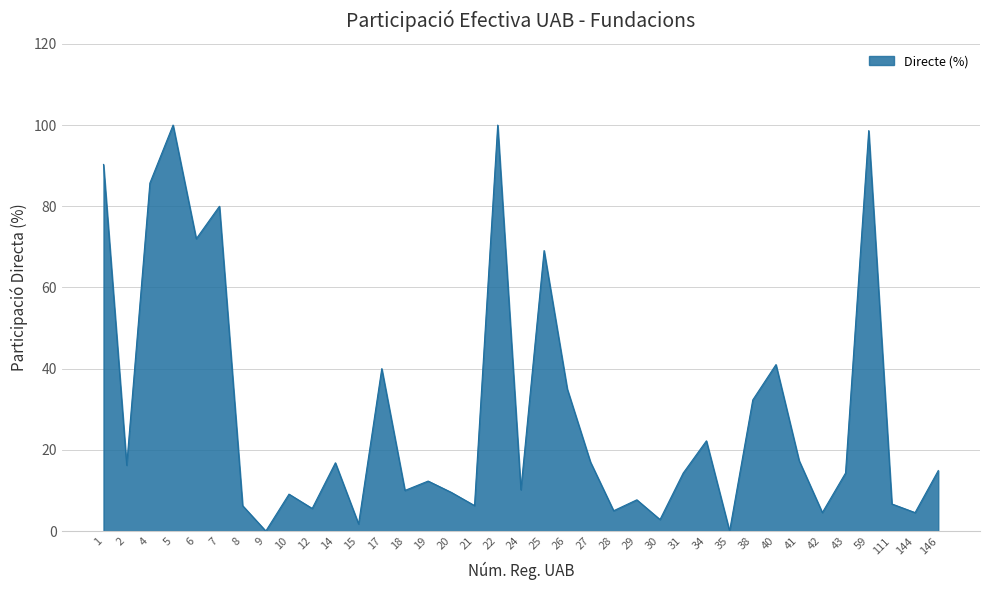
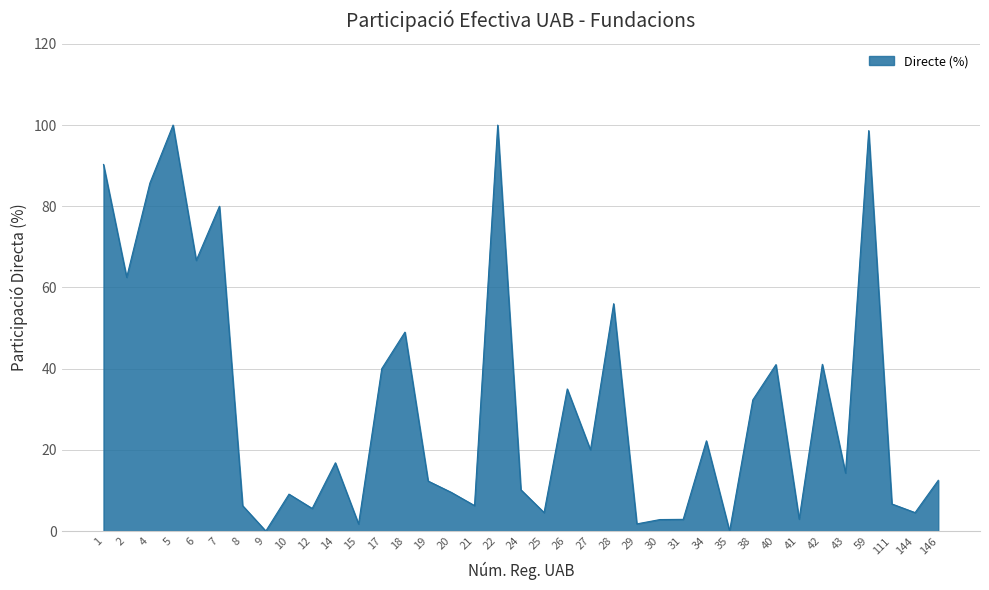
  {
    "1": 90,
-   "2": 16,
+   "2": 63,
    "4": 86,
    "5": 100,
-   "6": 72,
+   "6": 67,
    "7": 80,
    "8": 6,
    "9": 0,
    "10": 9,
    "12": 6,
    "14": 17,
    "15": 2,
    "17": 40,
-   "18": 10,
+   "18": 49,
    "19": 12,
    "20": 10,
    "21": 6,
    "22": 100,
    "24": 10,
-   "25": 69,
+   "25": 5,
    "26": 35,
-   "27": 17,
-   "28": 5,
-   "29": 8,
+   "27": 20,
+   "28": 56,
+   "29": 2,
    "30": 3,
-   "31": 14,
+   "31": 3,
    "34": 22,
    "35": 0,
    "38": 32,
    "40": 41,
-   "41": 17,
-   "42": 5,
+   "41": 3,
+   "42": 41,
    "43": 14,
    "59": 99,
    "111": 7,
    "144": 5,
-   "146": 15
+   "146": 13
  }
